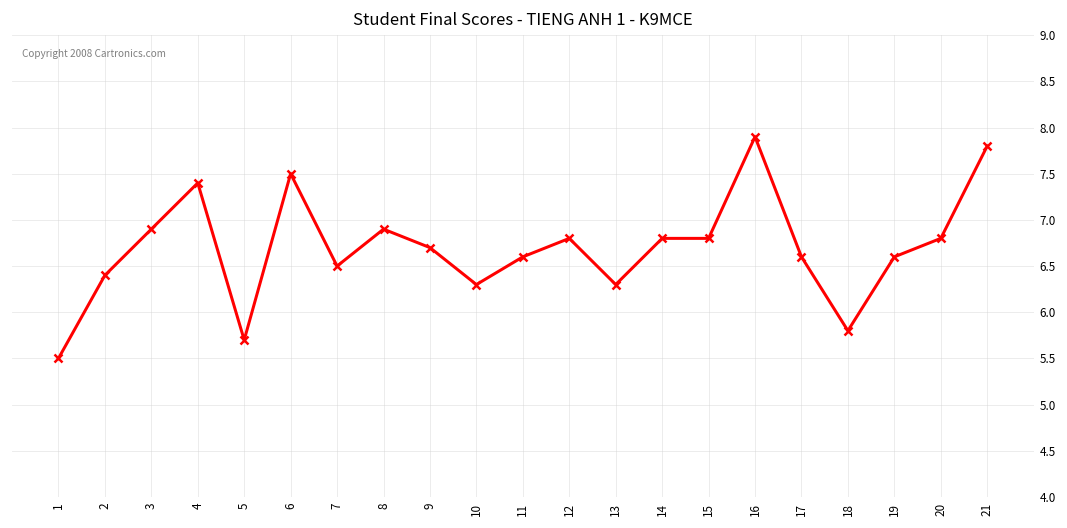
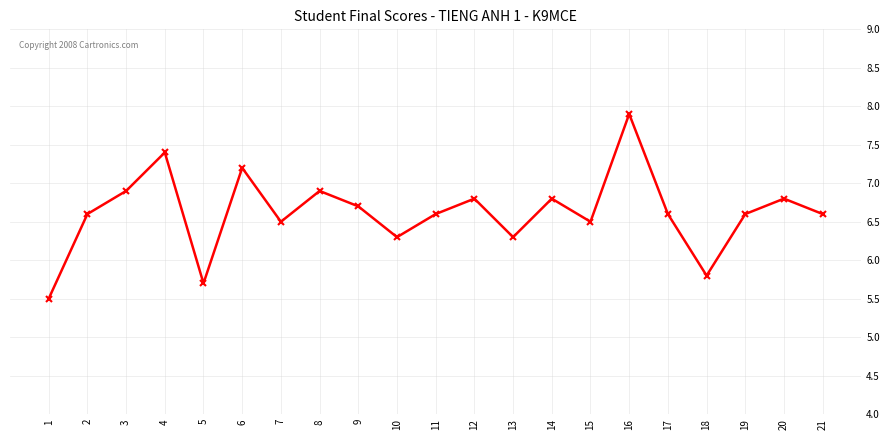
  {
    "1": 5.5,
-   "2": 6.4,
+   "2": 6.6,
    "3": 6.9,
    "4": 7.4,
    "5": 5.7,
-   "6": 7.5,
+   "6": 7.2,
    "7": 6.5,
    "8": 6.9,
    "9": 6.7,
    "10": 6.3,
    "11": 6.6,
    "12": 6.8,
    "13": 6.3,
    "14": 6.8,
-   "15": 6.8,
+   "15": 6.5,
    "16": 7.9,
    "17": 6.6,
    "18": 5.8,
    "19": 6.6,
    "20": 6.8,
-   "21": 7.8
+   "21": 6.6
  }
